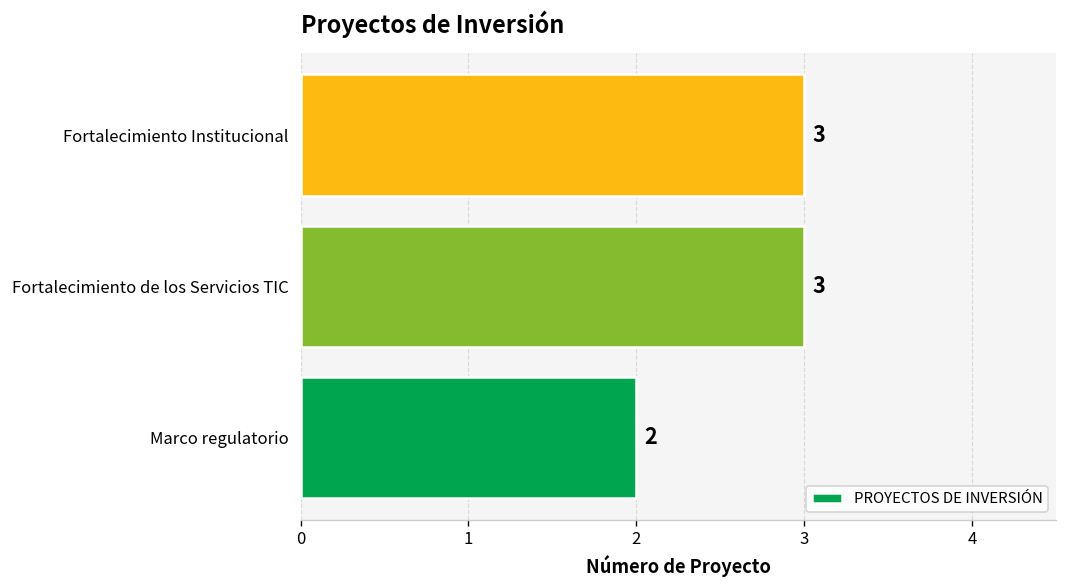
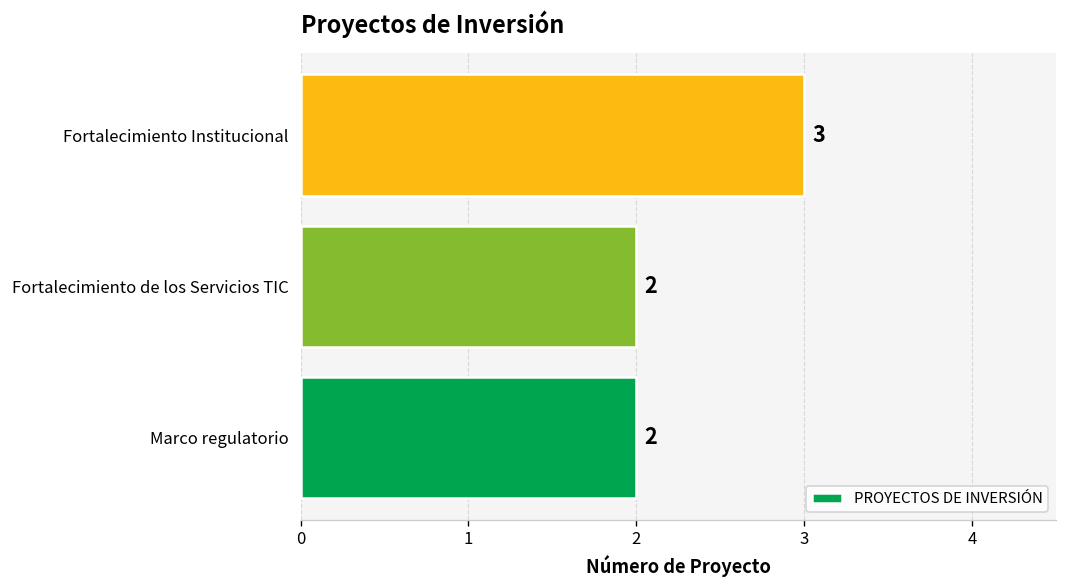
  {
    "Fortalecimiento Institucional": 3,
-   "Fortalecimiento de los Servicios TIC": 3,
+   "Fortalecimiento de los Servicios TIC": 2,
    "Marco regulatorio": 2
  }
